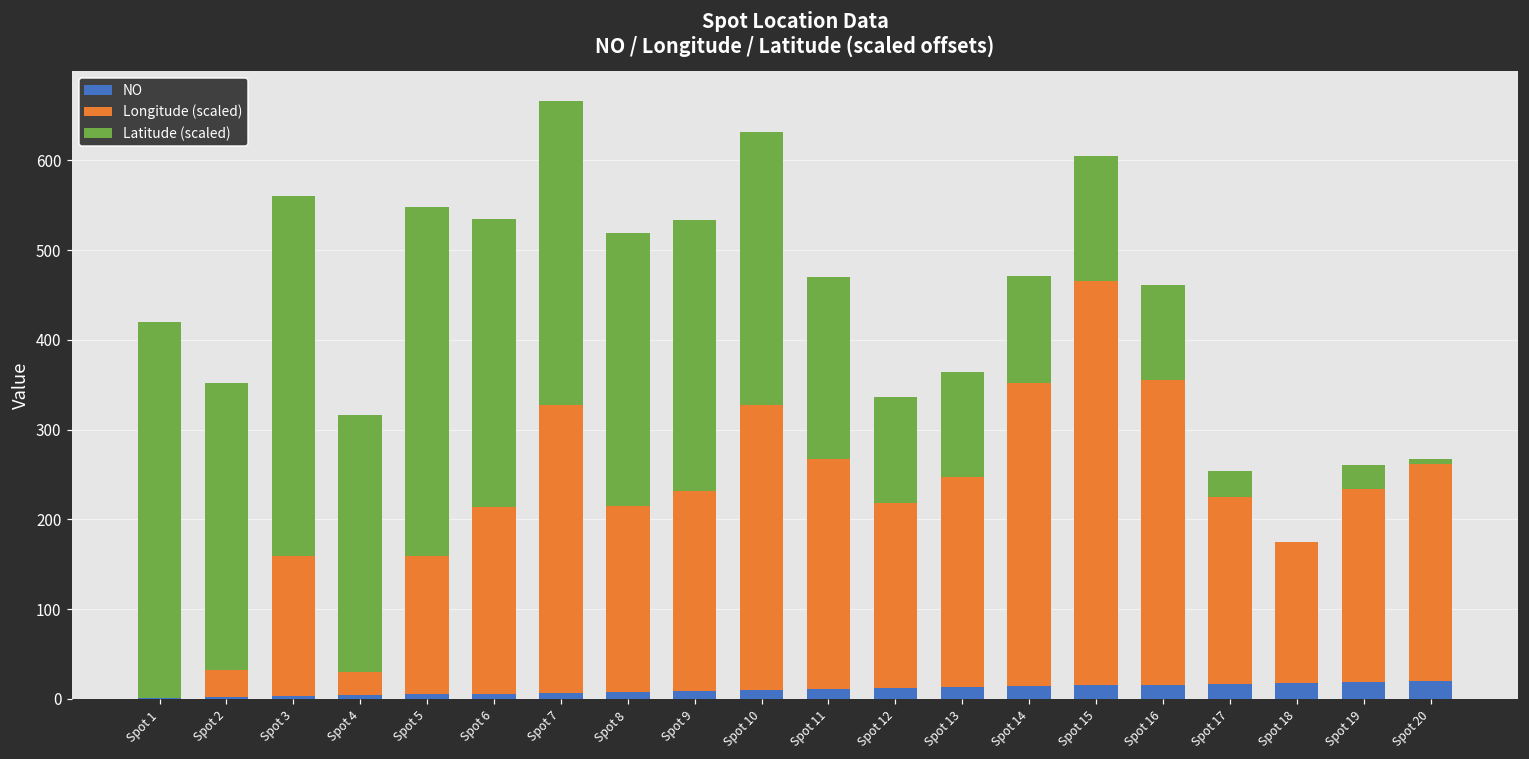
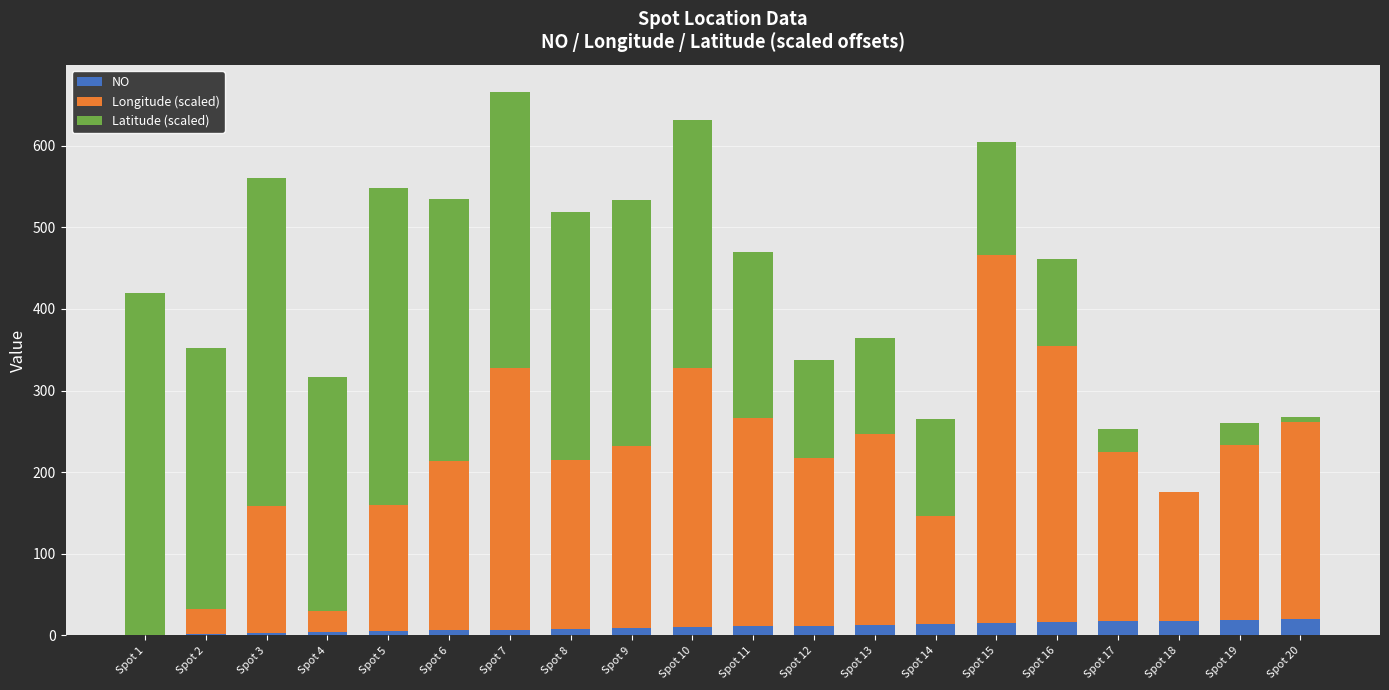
  {
    "NO": {
      "Spot 4": 0,
      "Spot 5": 10,
      "Spot 6": 10,
      "Spot 7": 10,
      "Spot 8": 10,
      "Spot 9": 10,
      "Spot 10": 10,
      "Spot 11": 10,
      "Spot 12": 10,
      "Spot 13": 10,
      "Spot 14": 10,
      "Spot 15": 20,
      "Spot 16": 20,
      "Spot 17": 20,
      "Spot 18": 20,
      "Spot 19": 20,
      "Spot 20": 20
    },
    "Longitude (scaled)": {
      "Spot 1": 0,
      "Spot 2": 30,
      "Spot 3": 160,
      "Spot 4": 30,
      "Spot 5": 150,
      "Spot 6": 210,
      "Spot 7": 320,
      "Spot 8": 210,
      "Spot 9": 220,
      "Spot 10": 320,
      "Spot 11": 260,
      "Spot 12": 210,
      "Spot 13": 230,
-     "Spot 14": 340,
+     "Spot 14": 130,
      "Spot 15": 450,
      "Spot 16": 340,
      "Spot 17": 210,
      "Spot 18": 160,
      "Spot 19": 210,
      "Spot 20": 240
    },
    "Latitude (scaled)": {
      "Spot 1": 420,
      "Spot 2": 320,
      "Spot 3": 400,
      "Spot 4": 290,
      "Spot 5": 390,
      "Spot 6": 320,
      "Spot 7": 340,
      "Spot 8": 300,
      "Spot 9": 300,
      "Spot 10": 300,
      "Spot 11": 200,
      "Spot 12": 120,
      "Spot 13": 120,
      "Spot 14": 120,
      "Spot 15": 140,
      "Spot 16": 110,
      "Spot 17": 30,
      "Spot 18": 0,
      "Spot 19": 30,
      "Spot 20": 10
    }
  }
